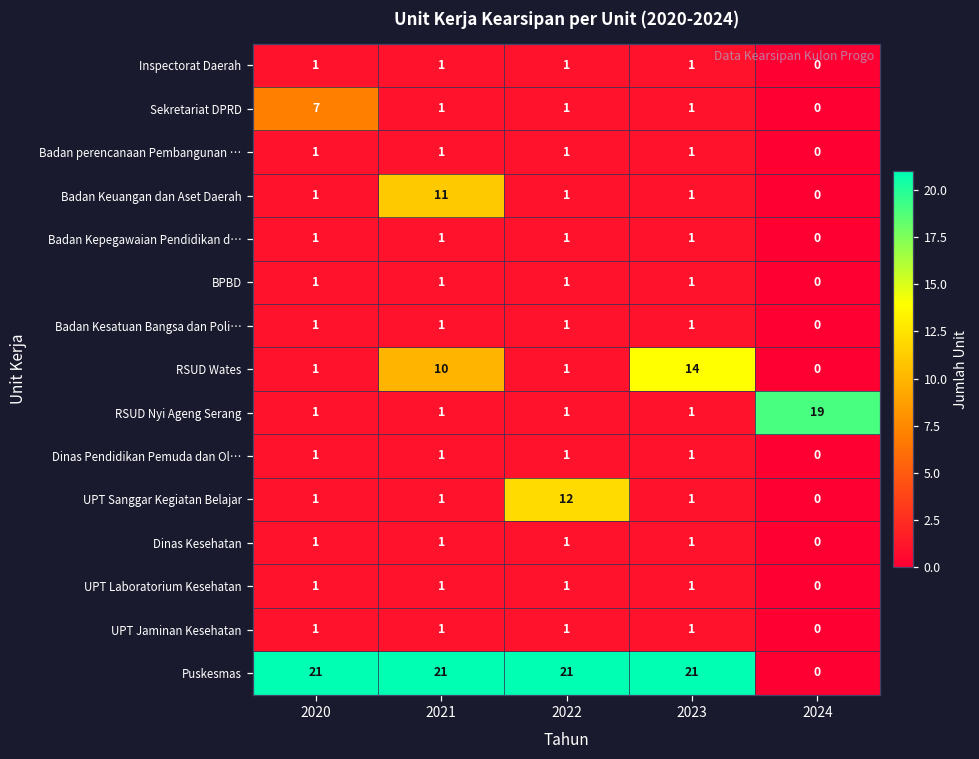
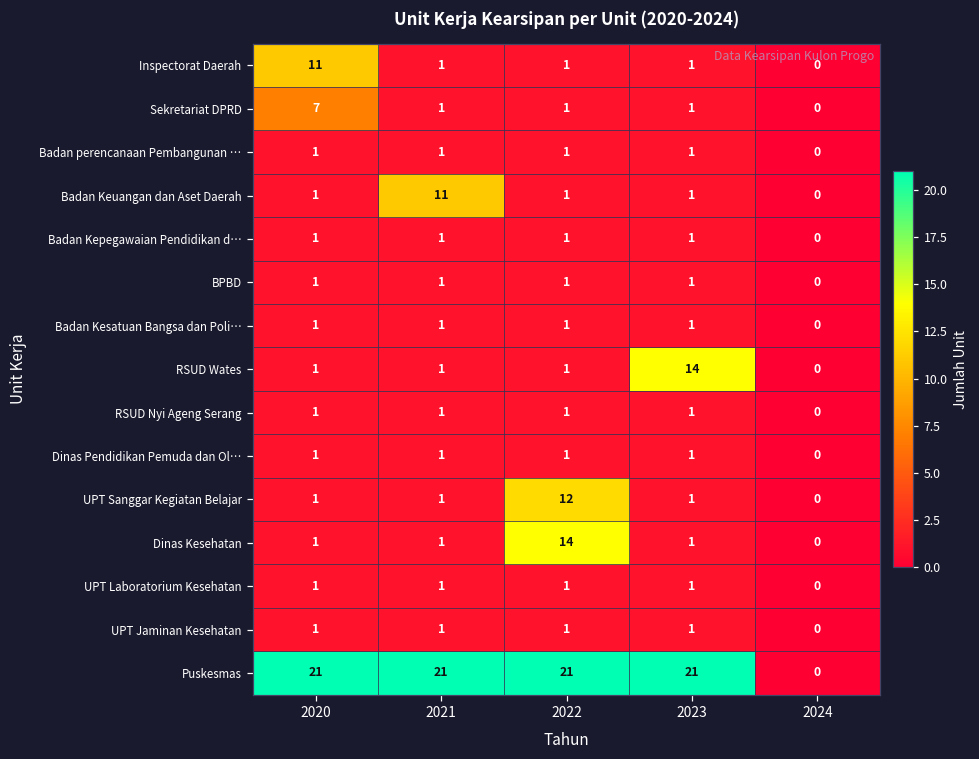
  {
    "Inspectorat Daerah": {
-     "2020": 1,
+     "2020": 11,
      "2021": 1,
      "2022": 1,
      "2023": 1
    },
    "Sekretariat DPRD": {
      "2020": 7,
      "2021": 1,
      "2022": 1,
      "2023": 1,
      "2024": 0
    },
    "Badan perencanaan Pembangunan …": {
      "2020": 1,
      "2021": 1,
      "2022": 1,
      "2023": 1,
      "2024": 0
    },
    "Badan Keuangan dan Aset Daerah": {
      "2020": 1,
      "2021": 11,
      "2022": 1,
      "2023": 1,
      "2024": 0
    },
    "Badan Kepegawaian Pendidikan d…": {
      "2020": 1,
      "2021": 1,
      "2022": 1,
      "2023": 1,
      "2024": 0
    },
    "BPBD": {
      "2020": 1,
      "2021": 1,
      "2022": 1,
      "2023": 1,
      "2024": 0
    },
    "Badan Kesatuan Bangsa dan Poli…": {
      "2020": 1,
      "2021": 1,
      "2022": 1,
      "2023": 1,
      "2024": 0
    },
    "RSUD Wates": {
      "2020": 1,
-     "2021": 10,
+     "2021": 1,
      "2022": 1,
      "2023": 14,
      "2024": 0
    },
    "RSUD Nyi Ageng Serang": {
      "2020": 1,
      "2021": 1,
      "2022": 1,
      "2023": 1,
-     "2024": 19
+     "2024": 0
    },
    "Dinas Pendidikan Pemuda dan Ol…": {
      "2020": 1,
      "2021": 1,
      "2022": 1,
      "2023": 1,
      "2024": 0
    },
    "UPT Sanggar Kegiatan Belajar": {
      "2020": 1,
      "2021": 1,
      "2022": 12,
      "2023": 1,
      "2024": 0
    },
    "Dinas Kesehatan": {
      "2020": 1,
      "2021": 1,
-     "2022": 1,
+     "2022": 14,
      "2023": 1,
      "2024": 0
    },
    "UPT Laboratorium Kesehatan": {
      "2020": 1,
      "2021": 1,
      "2022": 1,
      "2023": 1,
      "2024": 0
    },
    "UPT Jaminan Kesehatan": {
      "2020": 1,
      "2021": 1,
      "2022": 1,
      "2023": 1,
      "2024": 0
    },
    "Puskesmas": {
      "2020": 21,
      "2021": 21,
      "2022": 21,
      "2023": 21,
      "2024": 0
    }
  }
